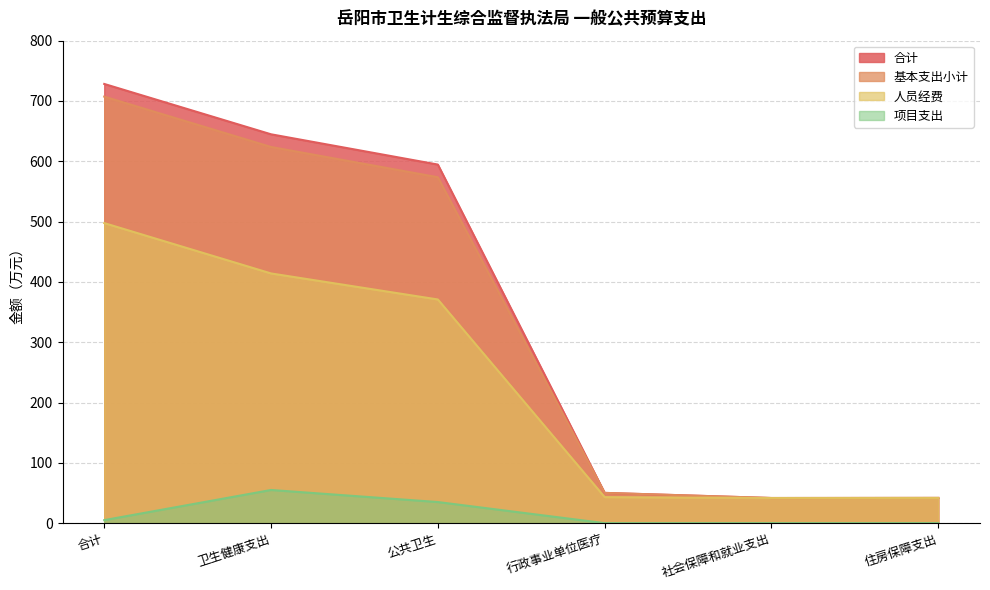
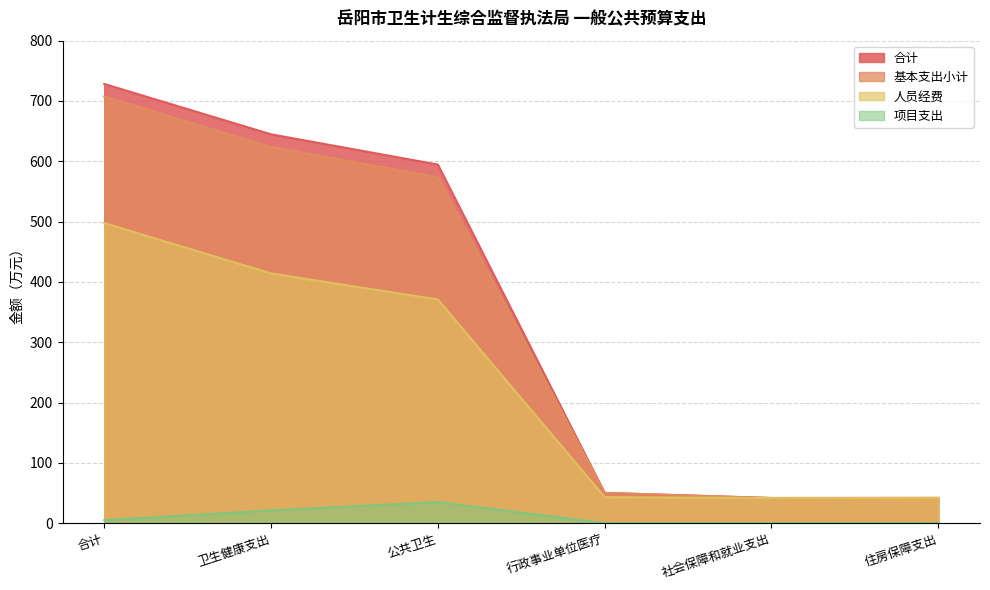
  {
    "项目支出": {
      "合计": 10,
-     "卫生健康支出": 60,
+     "卫生健康支出": 20,
      "公共卫生": 40,
      "行政事业单位医疗": 0,
      "社会保障和就业支出": 0,
      "住房保障支出": 0
    }
  }
